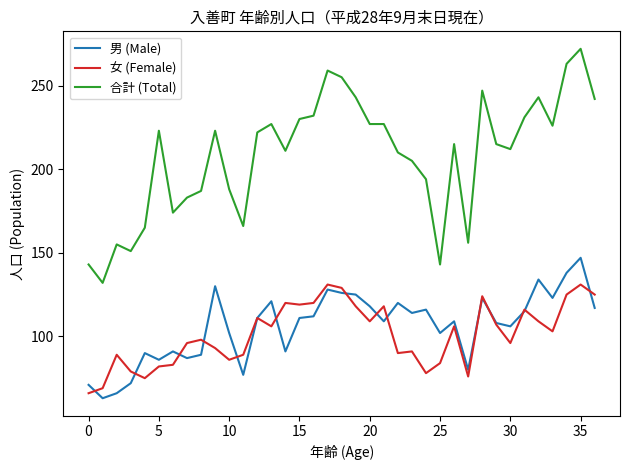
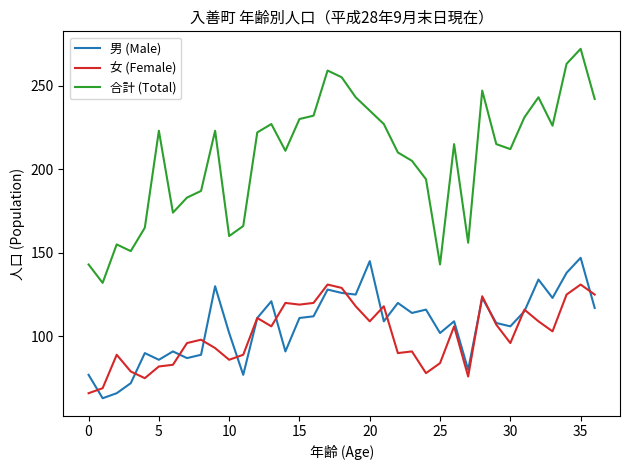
  {
    "男 (Male)": {
-     "0": 71,
+     "0": 77,
      "5": 86,
      "10": 102,
      "15": 111,
-     "20": 118,
+     "20": 145,
      "25": 102,
      "30": 106,
      "35": 147
    },
    "女 (Female)": {
      "0": 66,
      "5": 82,
      "10": 86,
      "15": 119,
      "20": 109,
      "25": 84,
      "30": 96,
      "35": 131
    },
    "合計 (Total)": {
      "0": 143,
      "5": 223,
-     "10": 188,
+     "10": 160,
      "15": 230,
-     "20": 227,
+     "20": 235,
      "25": 143,
      "30": 212,
      "35": 272
    }
  }
